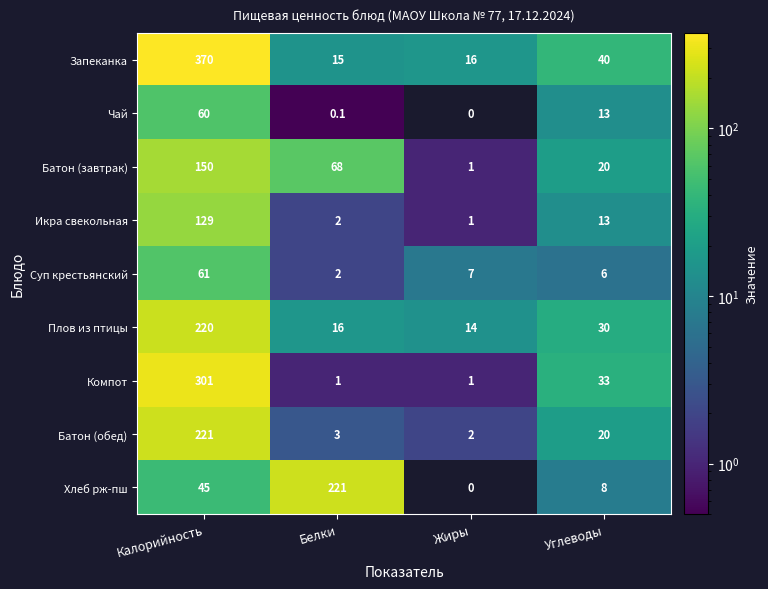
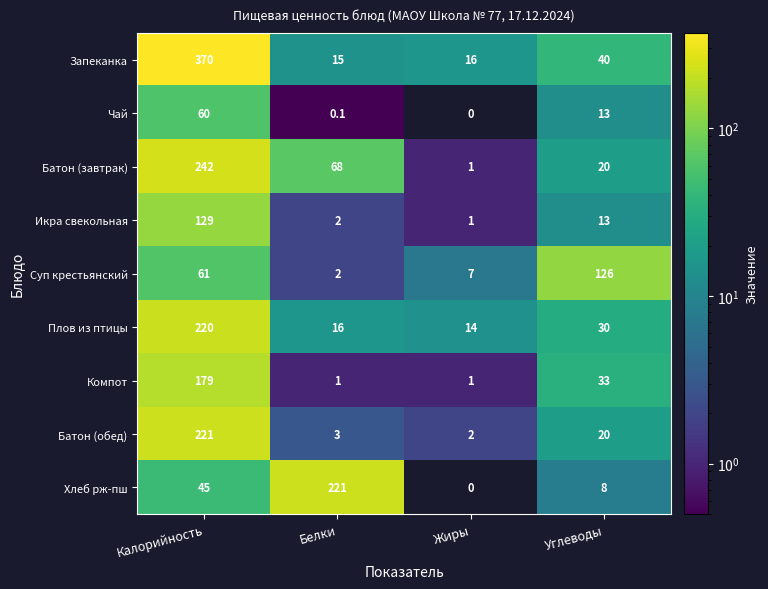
  {
    "Запеканка": {
      "Калорийность": 370,
      "Белки": 15,
      "Жиры": 16,
      "Углеводы": 40
    },
    "Чай": {
      "Калорийность": 60,
      "Белки": 0.1,
      "Углеводы": 13
    },
    "Батон (завтрак)": {
-     "Калорийность": 150,
+     "Калорийность": 242,
      "Белки": 68,
      "Жиры": 1,
      "Углеводы": 20
    },
    "Икра свекольная": {
      "Калорийность": 129,
      "Белки": 2,
      "Жиры": 1,
      "Углеводы": 13
    },
    "Суп крестьянский": {
      "Калорийность": 61,
      "Белки": 2,
      "Жиры": 7,
-     "Углеводы": 6
+     "Углеводы": 126
    },
    "Плов из птицы": {
      "Калорийность": 220,
      "Белки": 16,
      "Жиры": 14,
      "Углеводы": 30
    },
    "Компот": {
-     "Калорийность": 301,
+     "Калорийность": 179,
      "Белки": 1,
      "Жиры": 1,
      "Углеводы": 33
    },
    "Батон (обед)": {
      "Калорийность": 221,
      "Белки": 3,
      "Жиры": 2,
      "Углеводы": 20
    },
    "Хлеб рж-пш": {
      "Калорийность": 45,
      "Белки": 221,
      "Углеводы": 8
    }
  }
